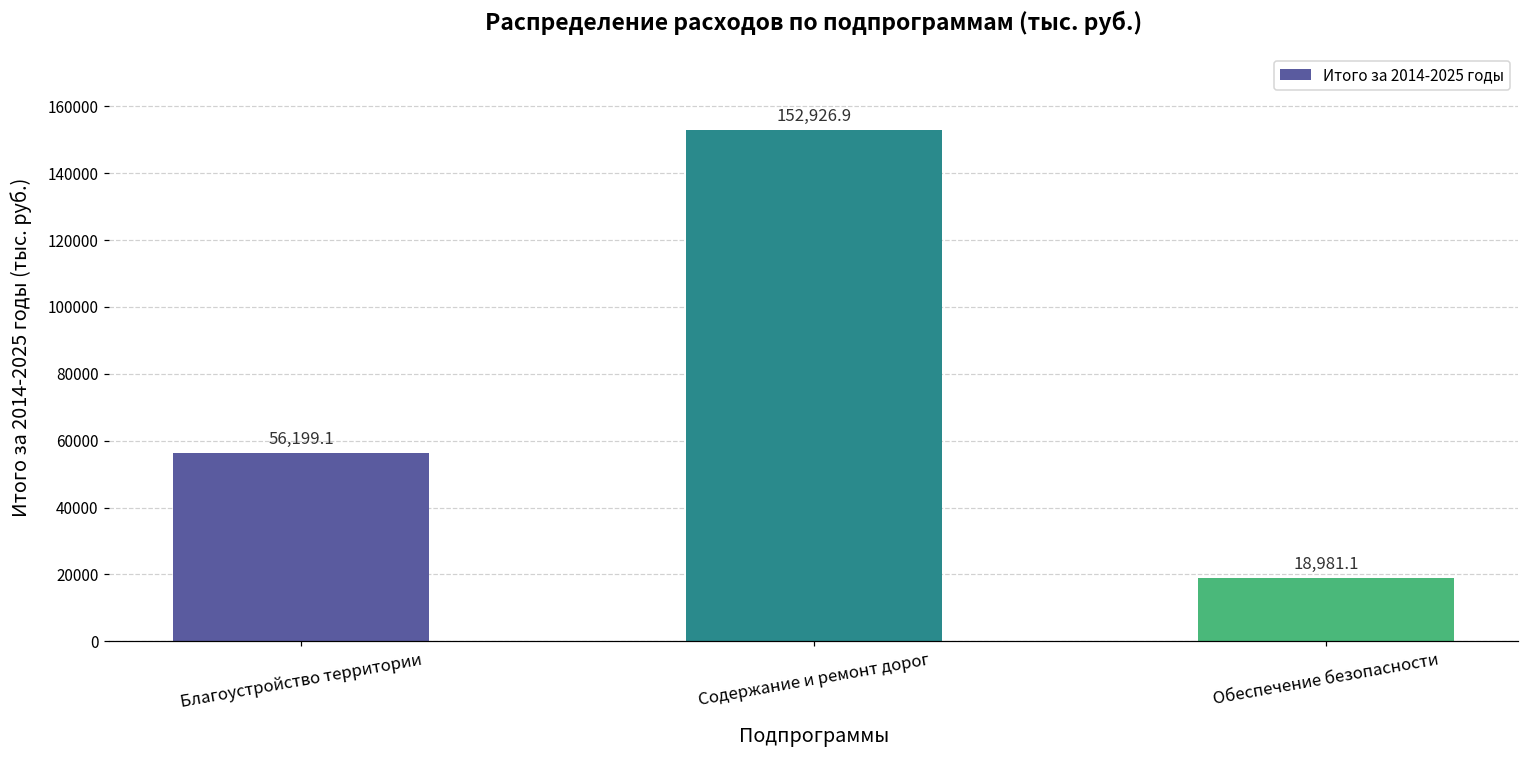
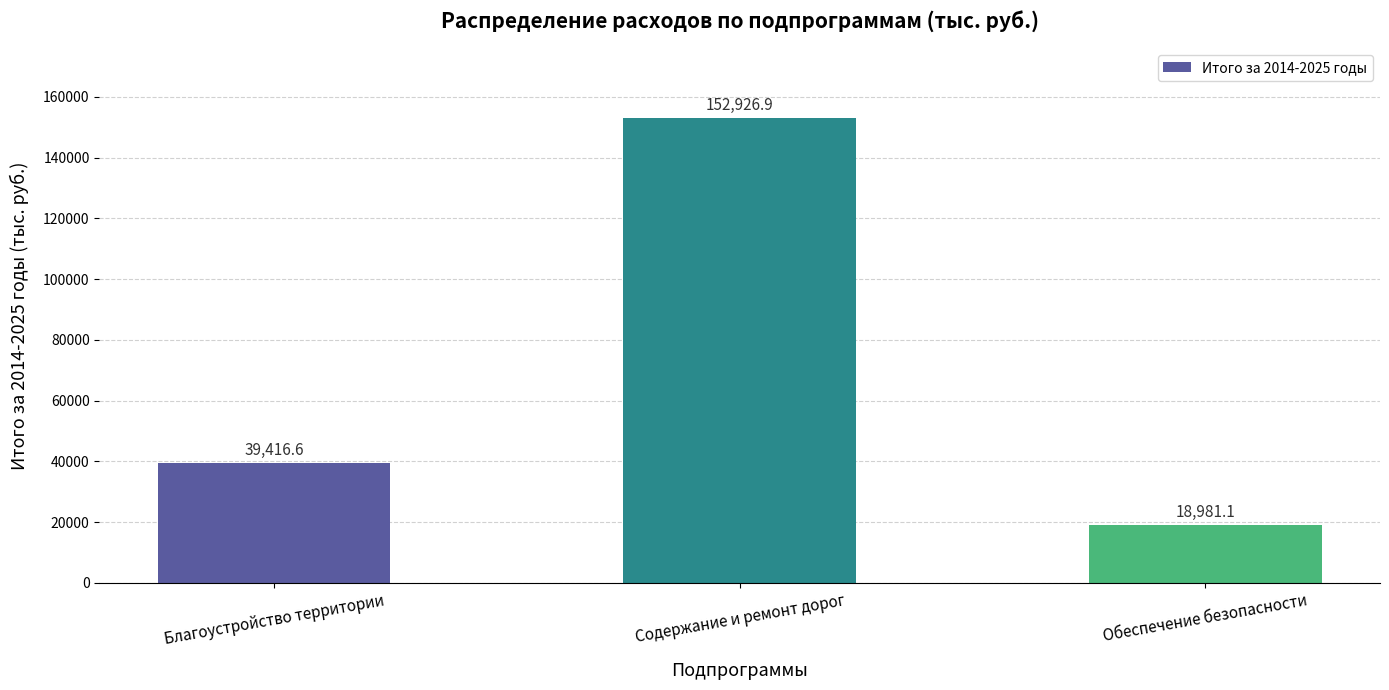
  {
-   "Благоустройство территории": "56,199.1",
+   "Благоустройство территории": "39,416.6",
    "Содержание и ремонт дорог": "152,926.9",
    "Обеспечение безопасности": "18,981.1"
  }
